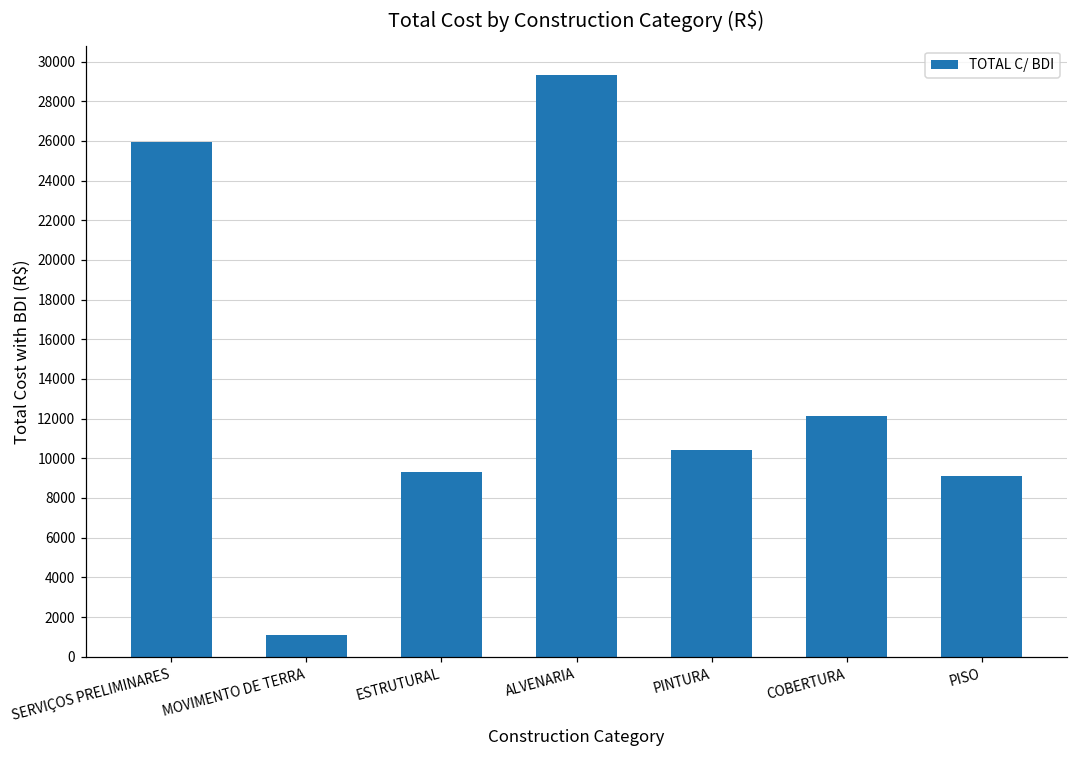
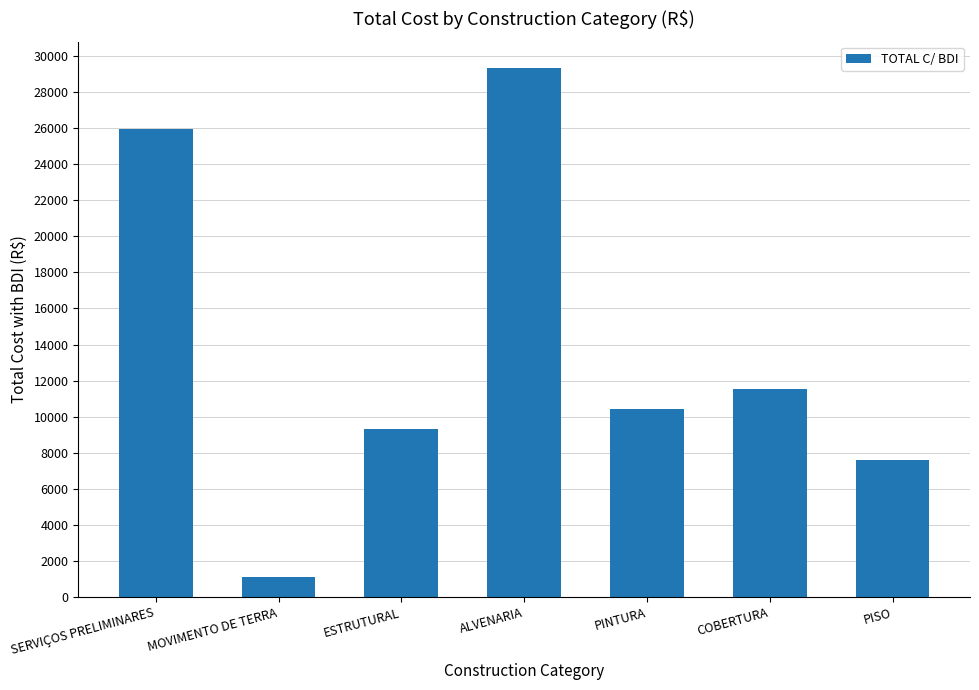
  {
    "SERVIÇOS PRELIMINARES": 26000,
    "MOVIMENTO DE TERRA": 1100,
    "ESTRUTURAL": 9300,
    "ALVENARIA": 29300,
    "PINTURA": 10400,
-   "COBERTURA": 12100,
-   "PISO": 9100
+   "COBERTURA": 11600,
+   "PISO": 7600
  }
